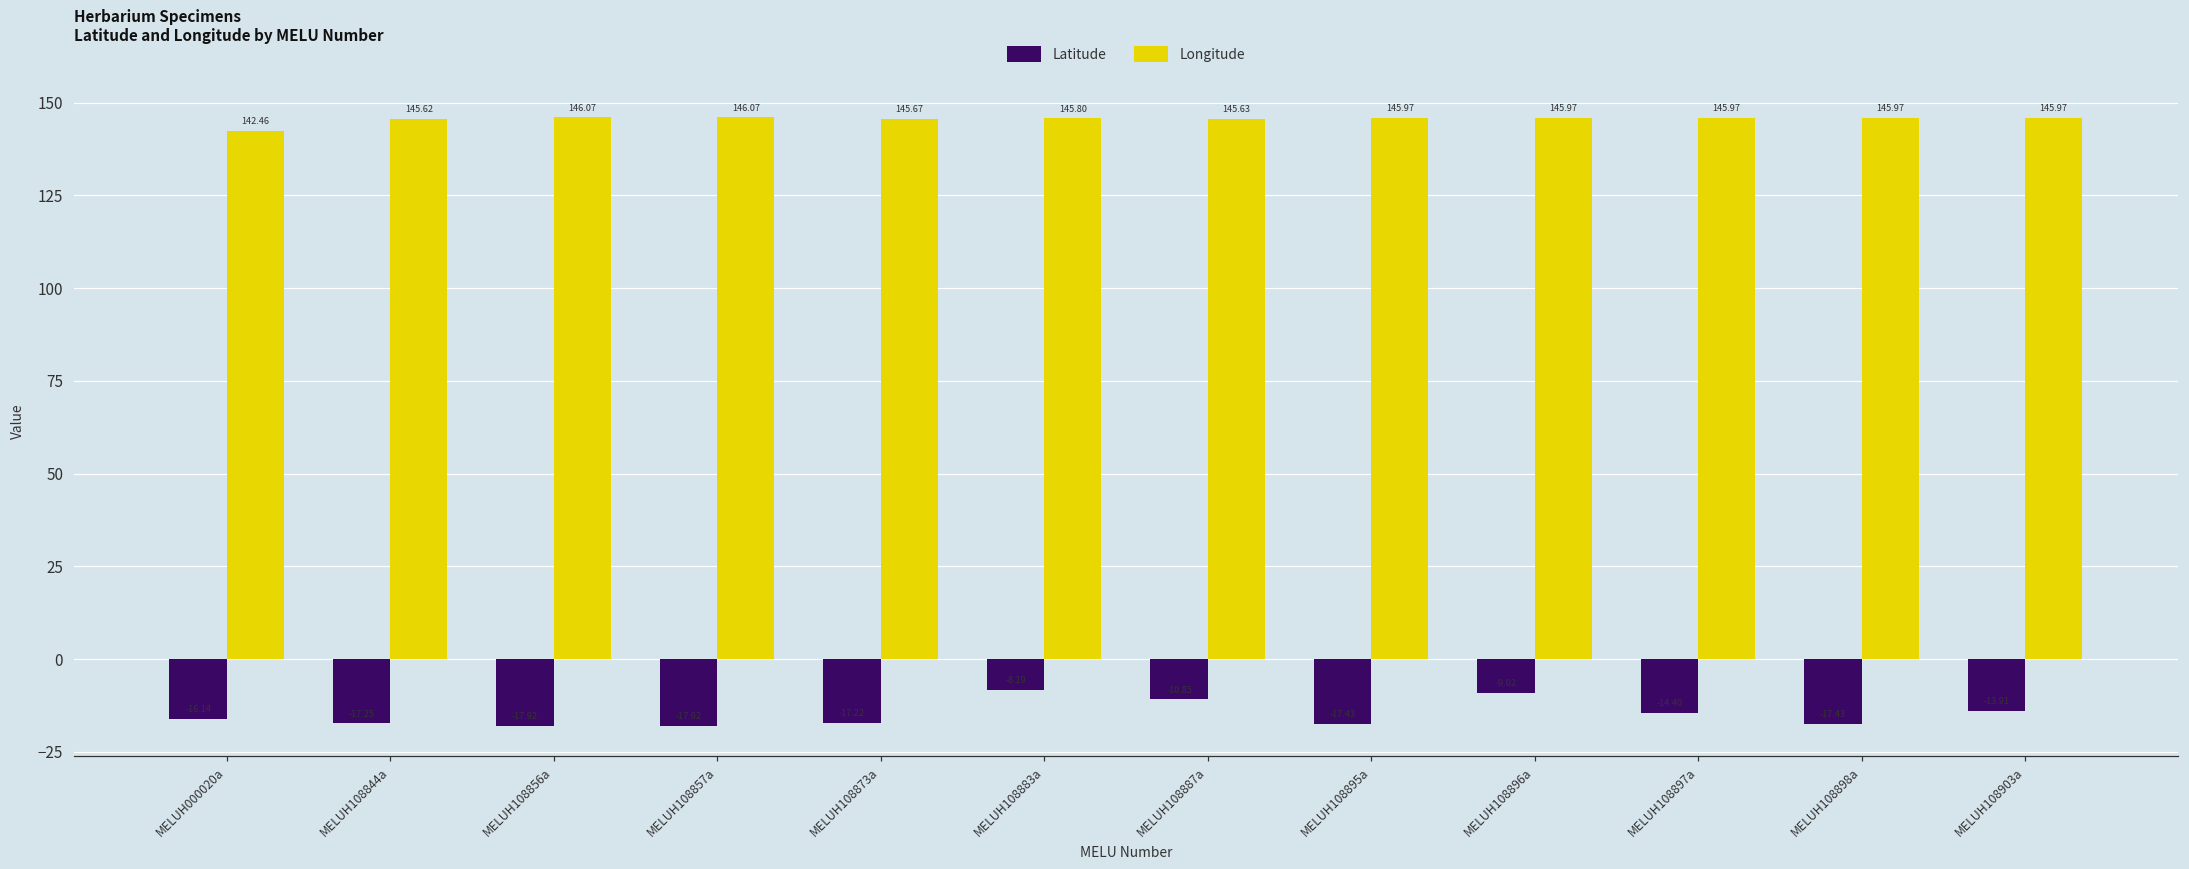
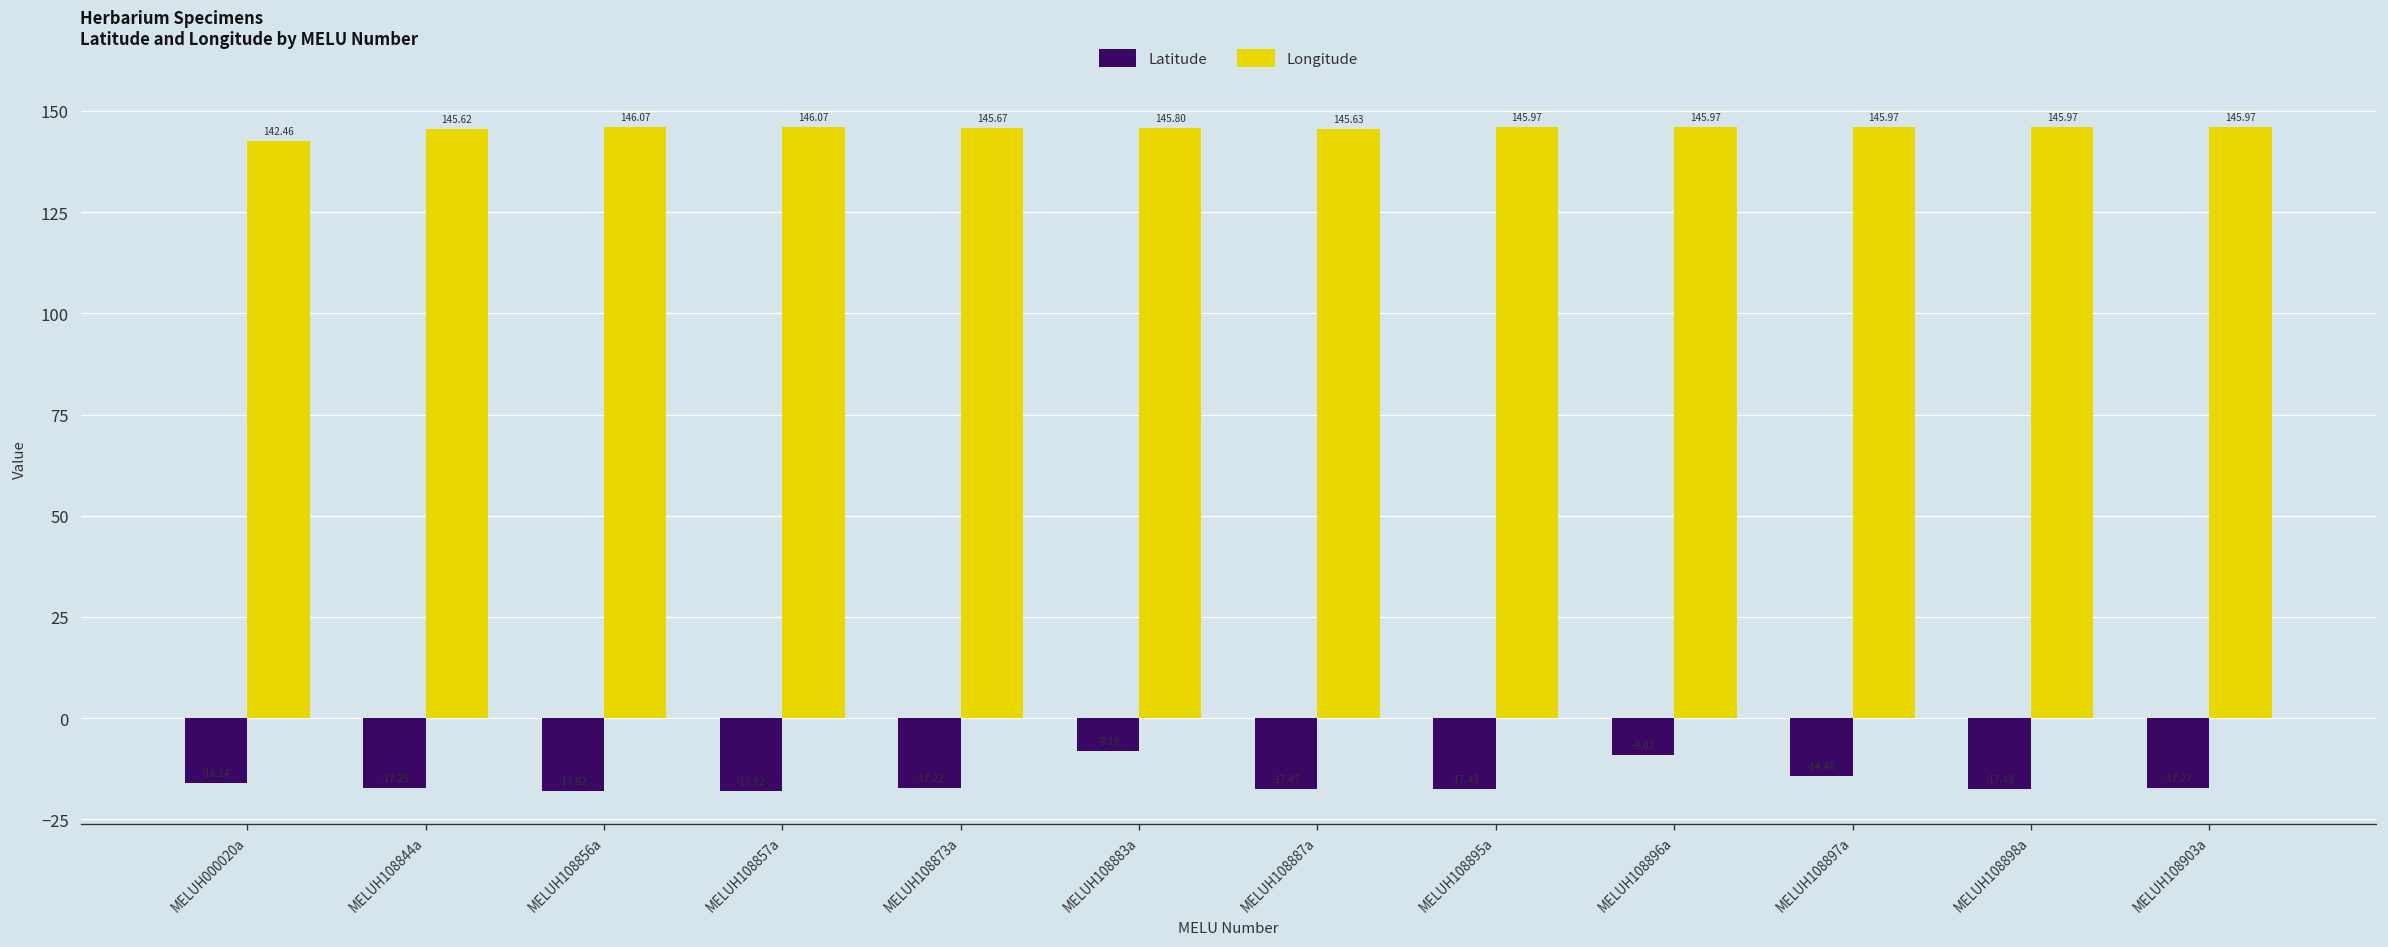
  {
    "Latitude": {
      "MELUH000020a": -16.14,
      "MELUH108844a": -17.25,
      "MELUH108856a": -17.92,
      "MELUH108857a": -17.92,
      "MELUH108873a": -17.22,
      "MELUH108883a": -8.19,
-     "MELUH108887a": -10.85,
+     "MELUH108887a": -17.47,
      "MELUH108895a": -17.43,
      "MELUH108896a": -9.02,
      "MELUH108897a": -14.40,
      "MELUH108898a": -17.43,
-     "MELUH108903a": -13.91
+     "MELUH108903a": -17.27
    },
    "Longitude": {
      "MELUH000020a": 142.46,
      "MELUH108844a": 145.62,
      "MELUH108856a": 146.07,
      "MELUH108857a": 146.07,
      "MELUH108873a": 145.67,
      "MELUH108883a": 145.80,
      "MELUH108887a": 145.63,
      "MELUH108895a": 145.97,
      "MELUH108896a": 145.97,
      "MELUH108897a": 145.97,
      "MELUH108898a": 145.97,
      "MELUH108903a": 145.97
    }
  }
